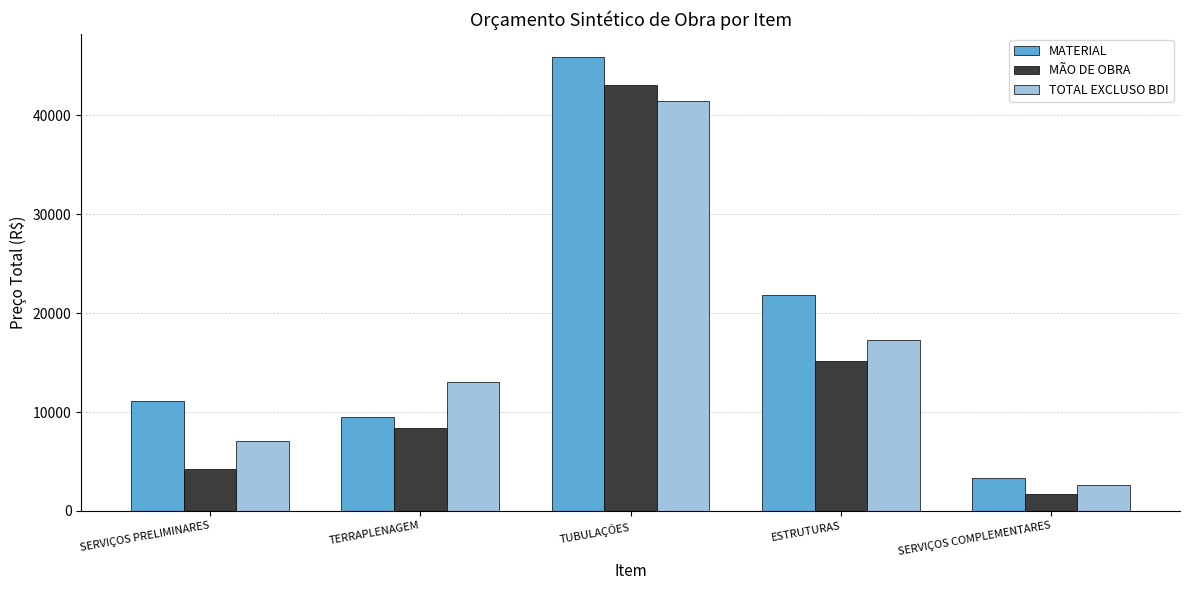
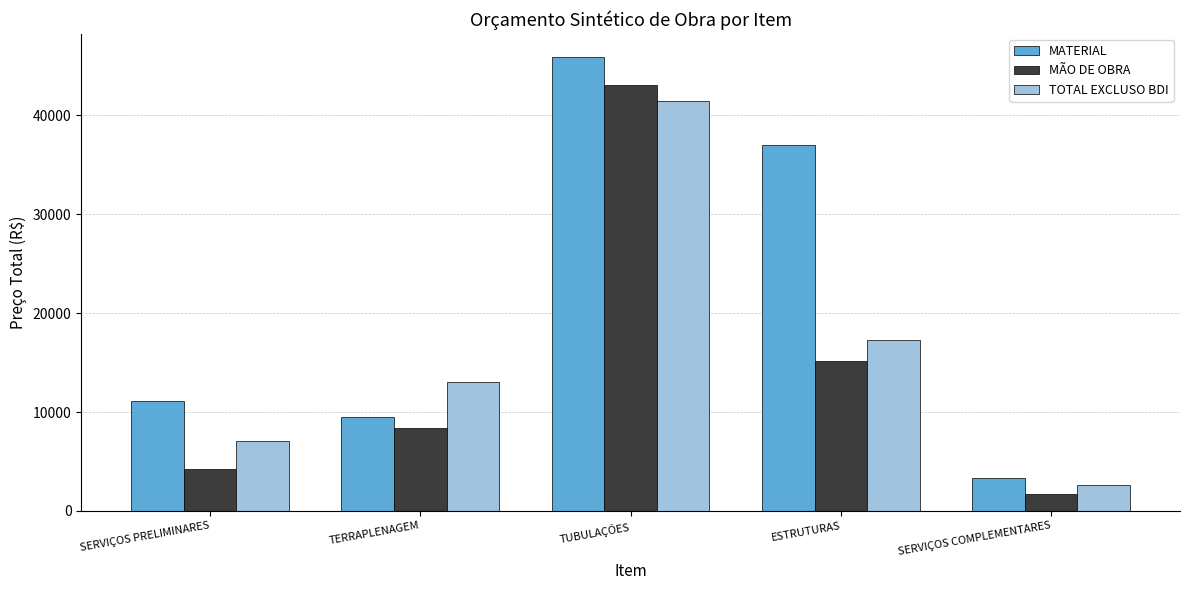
  {
    "MATERIAL": {
      "SERVIÇOS PRELIMINARES": 11000,
      "TERRAPLENAGEM": 9000,
      "TUBULAÇÕES": 46000,
-     "ESTRUTURAS": 22000,
+     "ESTRUTURAS": 37000,
      "SERVIÇOS COMPLEMENTARES": 3000
    },
    "MÃO DE OBRA": {
      "SERVIÇOS PRELIMINARES": 4000,
      "TERRAPLENAGEM": 8000,
      "TUBULAÇÕES": 43000,
      "ESTRUTURAS": 15000,
      "SERVIÇOS COMPLEMENTARES": 2000
    },
    "TOTAL EXCLUSO BDI": {
      "SERVIÇOS PRELIMINARES": 7000,
      "TERRAPLENAGEM": 13000,
      "TUBULAÇÕES": 42000,
      "ESTRUTURAS": 17000,
      "SERVIÇOS COMPLEMENTARES": 3000
    }
  }
